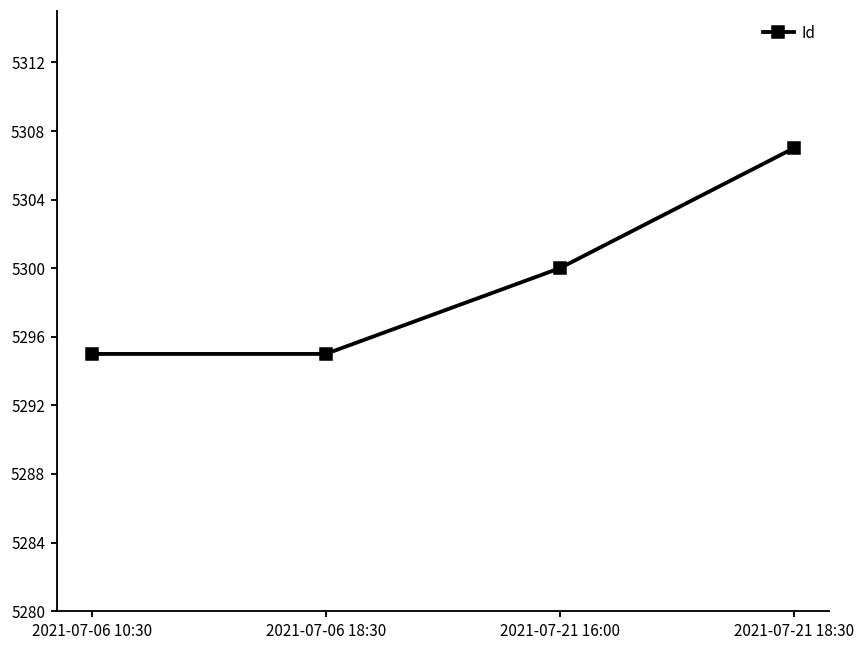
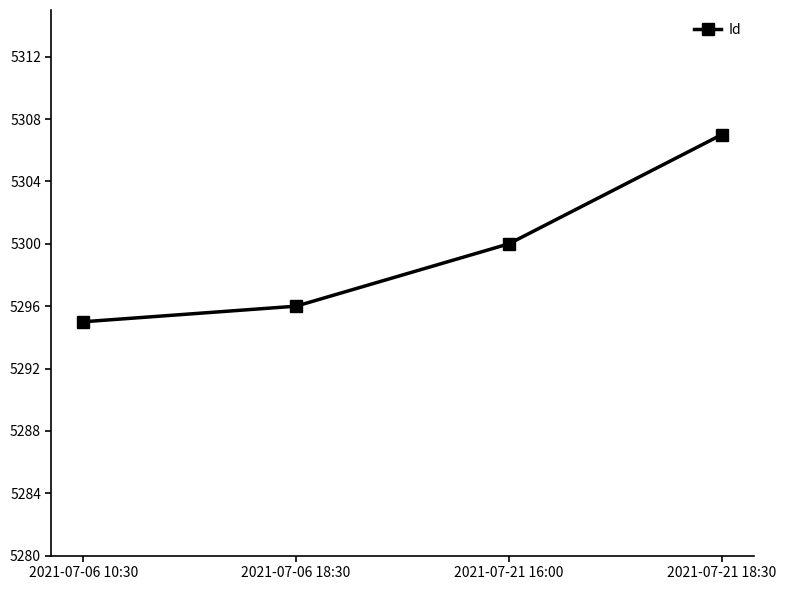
  {
    "2021-07-06 10:30": 5295,
-   "2021-07-06 18:30": 5295,
+   "2021-07-06 18:30": 5296,
    "2021-07-21 16:00": 5300,
    "2021-07-21 18:30": 5307
  }
